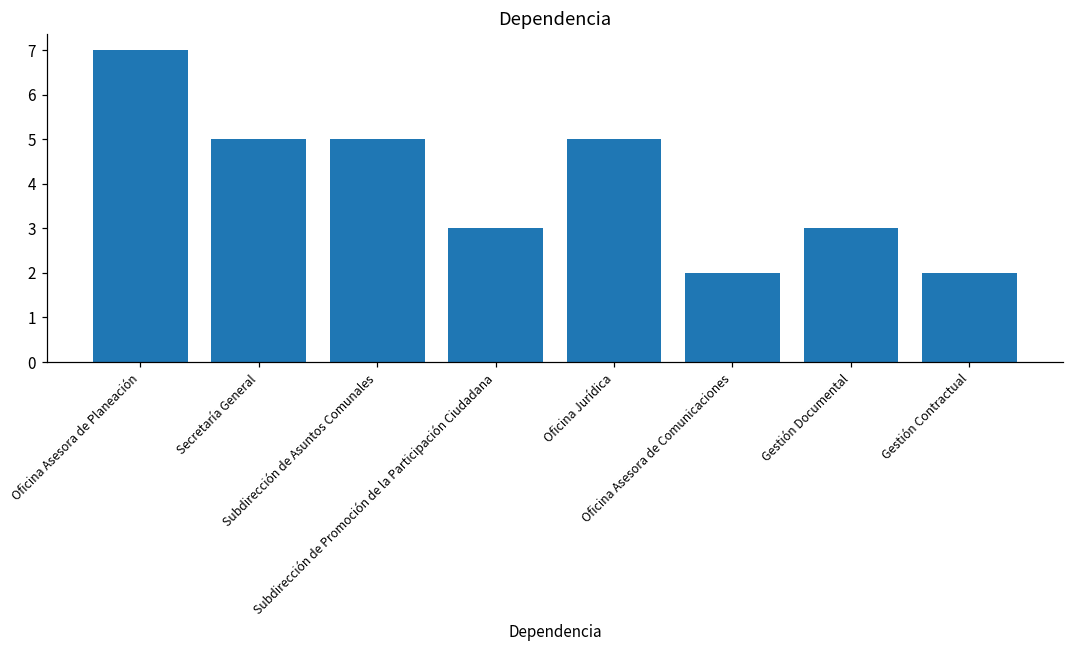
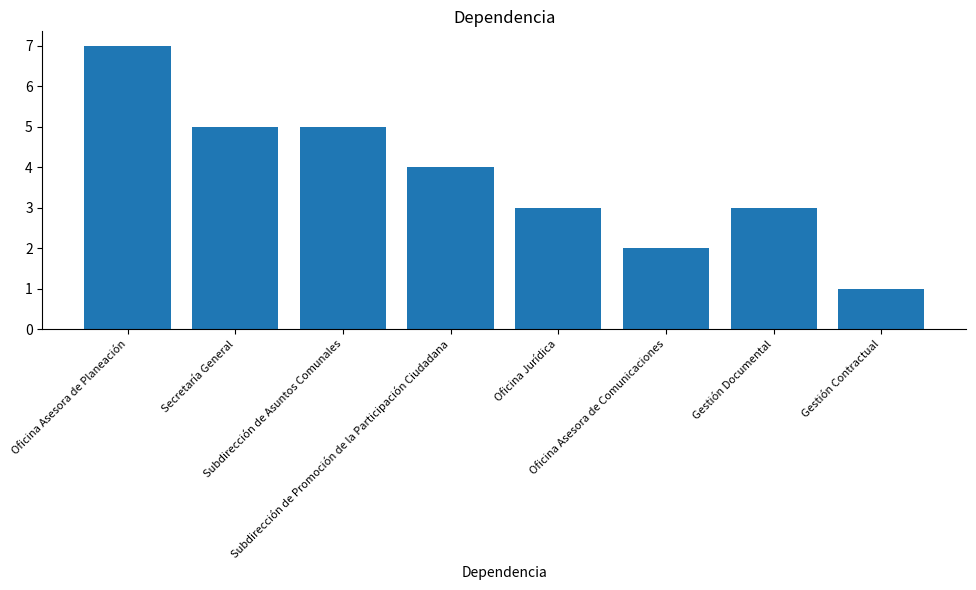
  {
    "Oficina Asesora de Planeación": 7,
    "Secretaría General": 5,
    "Subdirección de Asuntos Comunales": 5,
-   "Subdirección de Promoción de la Participación Ciudadana": 3,
-   "Oficina Jurídica": 5,
+   "Subdirección de Promoción de la Participación Ciudadana": 4,
+   "Oficina Jurídica": 3,
    "Oficina Asesora de Comunicaciones": 2,
    "Gestión Documental": 3,
-   "Gestión Contractual": 2
+   "Gestión Contractual": 1
  }
